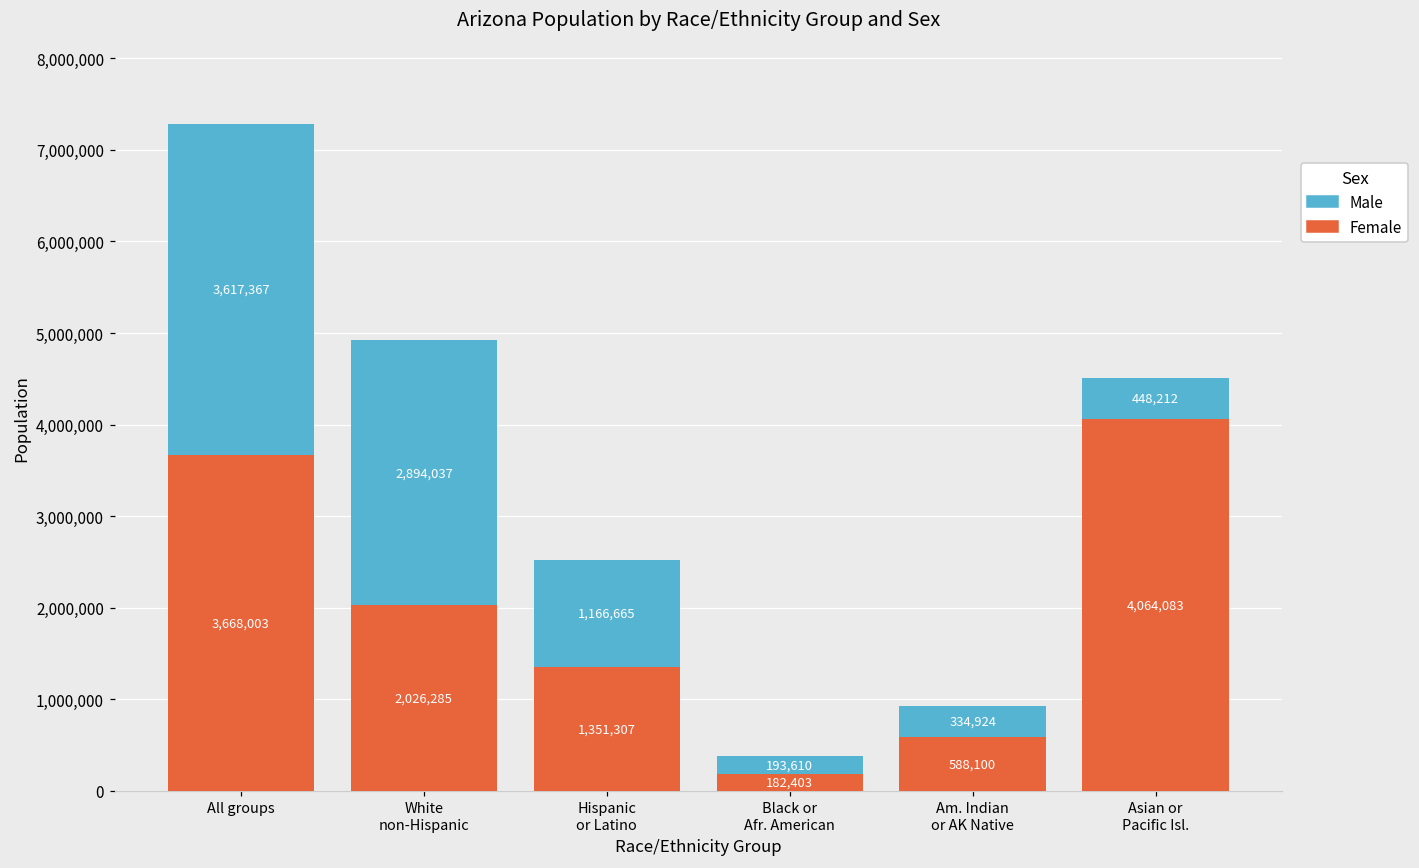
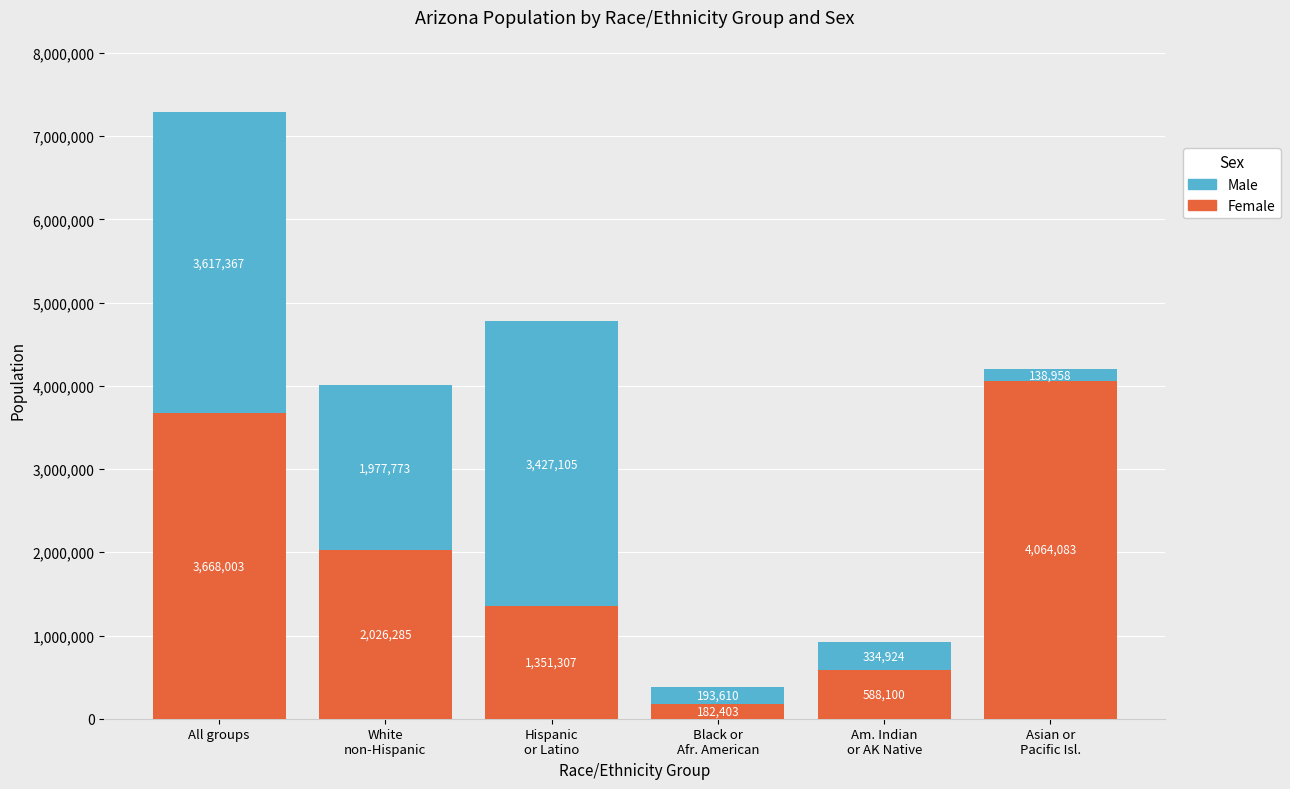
  {
    "Female": {
      "All groups": "3,668,003",
      "White non-Hispanic": "2,026,285",
      "Hispanic or Latino": "1,351,307",
      "Black or Afr. American": "182,403",
      "Am. Indian or AK Native": "588,100",
      "Asian or Pacific Isl.": "4,064,083"
    },
    "Male": {
      "All groups": "3,617,367",
-     "White non-Hispanic": "2,894,037",
-     "Hispanic or Latino": "1,166,665",
+     "White non-Hispanic": "1,977,773",
+     "Hispanic or Latino": "3,427,105",
      "Black or Afr. American": "193,610",
      "Am. Indian or AK Native": "334,924",
-     "Asian or Pacific Isl.": "448,212"
+     "Asian or Pacific Isl.": "138,958"
    }
  }
